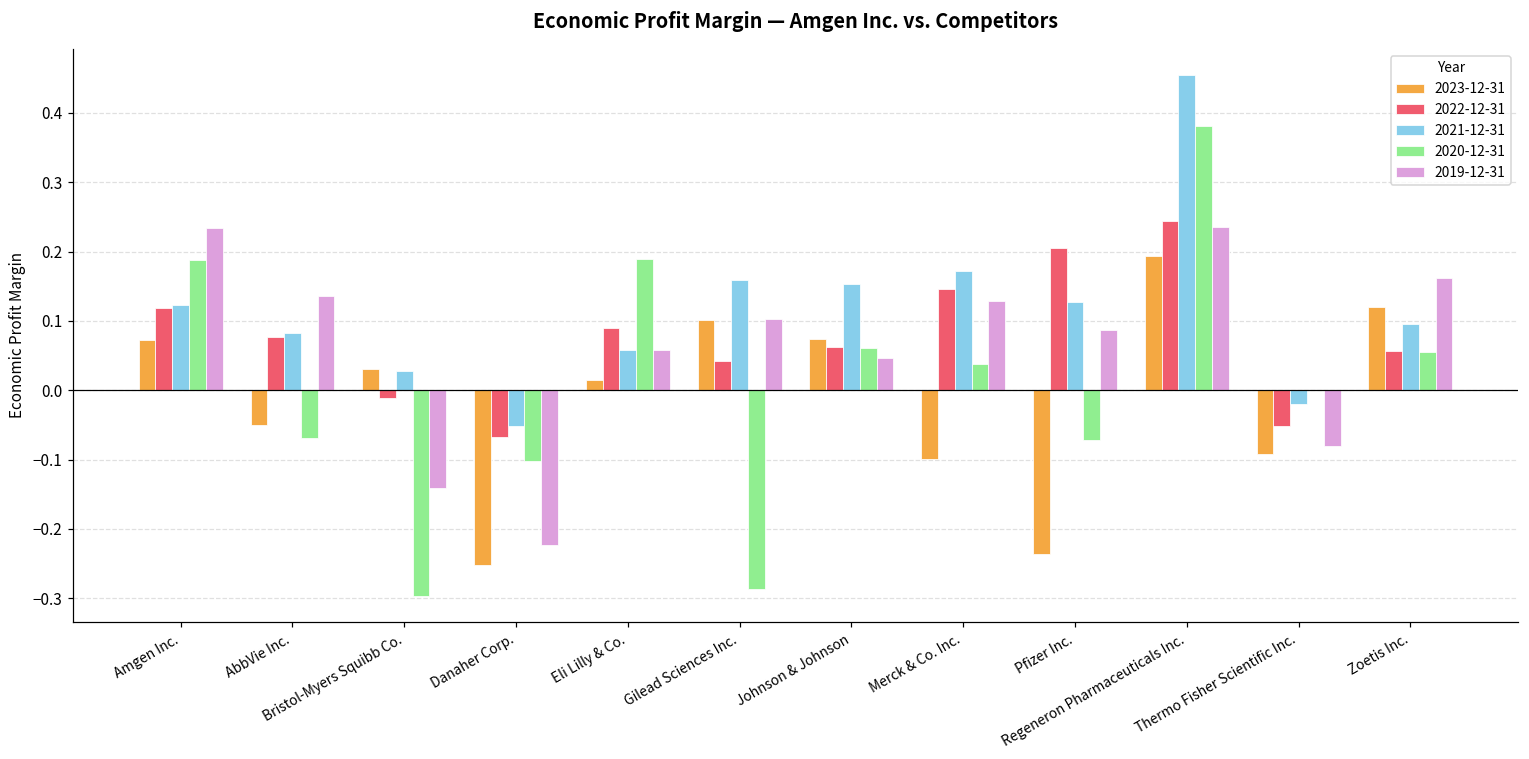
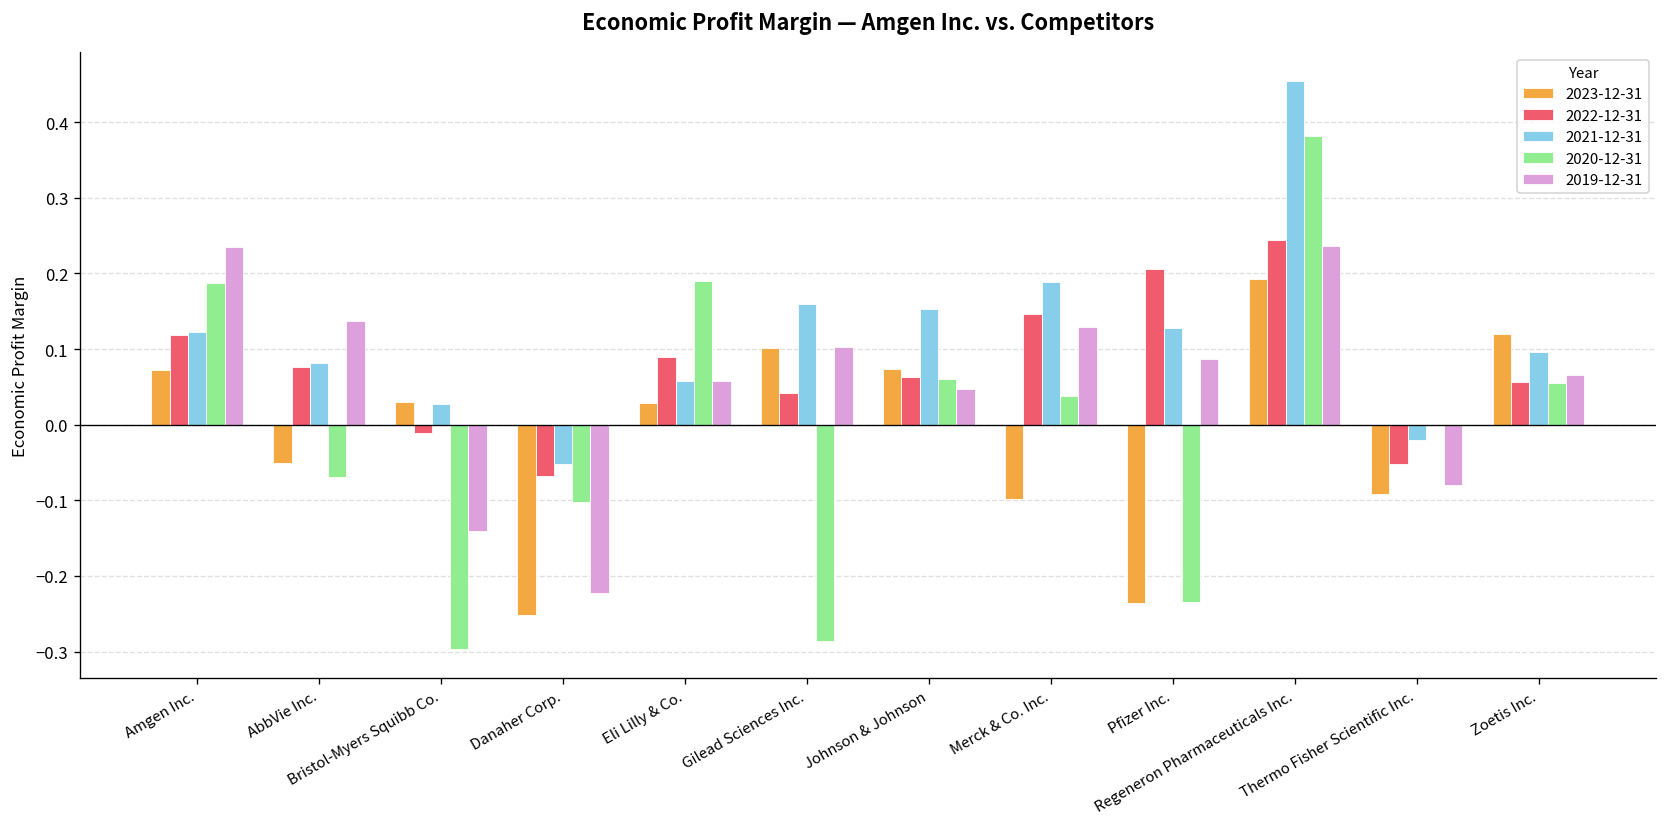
  {
    "2023-12-31": {
      "Amgen Inc.": 0.07,
      "AbbVie Inc.": -0.05,
      "Bristol-Myers Squibb Co.": 0.03,
      "Danaher Corp.": -0.25,
-     "Eli Lilly & Co.": 0.01,
+     "Eli Lilly & Co.": 0.03,
      "Gilead Sciences Inc.": 0.10,
      "Johnson & Johnson": 0.07,
      "Merck & Co. Inc.": -0.10,
      "Pfizer Inc.": -0.24,
      "Regeneron Pharmaceuticals Inc.": 0.19,
      "Thermo Fisher Scientific Inc.": -0.09,
      "Zoetis Inc.": 0.12
    },
    "2022-12-31": {
      "Amgen Inc.": 0.12,
      "AbbVie Inc.": 0.08,
      "Bristol-Myers Squibb Co.": -0.01,
      "Danaher Corp.": -0.07,
      "Eli Lilly & Co.": 0.09,
      "Gilead Sciences Inc.": 0.04,
      "Johnson & Johnson": 0.06,
      "Merck & Co. Inc.": 0.15,
      "Pfizer Inc.": 0.21,
      "Regeneron Pharmaceuticals Inc.": 0.24,
      "Thermo Fisher Scientific Inc.": -0.05,
      "Zoetis Inc.": 0.06
    },
    "2021-12-31": {
      "Amgen Inc.": 0.12,
      "AbbVie Inc.": 0.08,
      "Bristol-Myers Squibb Co.": 0.03,
      "Danaher Corp.": -0.05,
      "Eli Lilly & Co.": 0.06,
      "Gilead Sciences Inc.": 0.16,
      "Johnson & Johnson": 0.15,
-     "Merck & Co. Inc.": 0.17,
+     "Merck & Co. Inc.": 0.19,
      "Pfizer Inc.": 0.13,
      "Regeneron Pharmaceuticals Inc.": 0.45,
      "Thermo Fisher Scientific Inc.": -0.02,
      "Zoetis Inc.": 0.10
    },
    "2020-12-31": {
      "Amgen Inc.": 0.19,
      "AbbVie Inc.": -0.07,
      "Bristol-Myers Squibb Co.": -0.30,
      "Danaher Corp.": -0.10,
      "Eli Lilly & Co.": 0.19,
      "Gilead Sciences Inc.": -0.29,
      "Johnson & Johnson": 0.06,
      "Merck & Co. Inc.": 0.04,
-     "Pfizer Inc.": -0.07,
+     "Pfizer Inc.": -0.23,
      "Regeneron Pharmaceuticals Inc.": 0.38,
      "Zoetis Inc.": 0.06
    },
    "2019-12-31": {
      "Amgen Inc.": 0.23,
      "AbbVie Inc.": 0.14,
      "Bristol-Myers Squibb Co.": -0.14,
      "Danaher Corp.": -0.22,
      "Eli Lilly & Co.": 0.06,
      "Gilead Sciences Inc.": 0.10,
      "Johnson & Johnson": 0.05,
      "Merck & Co. Inc.": 0.13,
      "Pfizer Inc.": 0.09,
      "Regeneron Pharmaceuticals Inc.": 0.24,
      "Thermo Fisher Scientific Inc.": -0.08,
-     "Zoetis Inc.": 0.16
+     "Zoetis Inc.": 0.07
    }
  }
